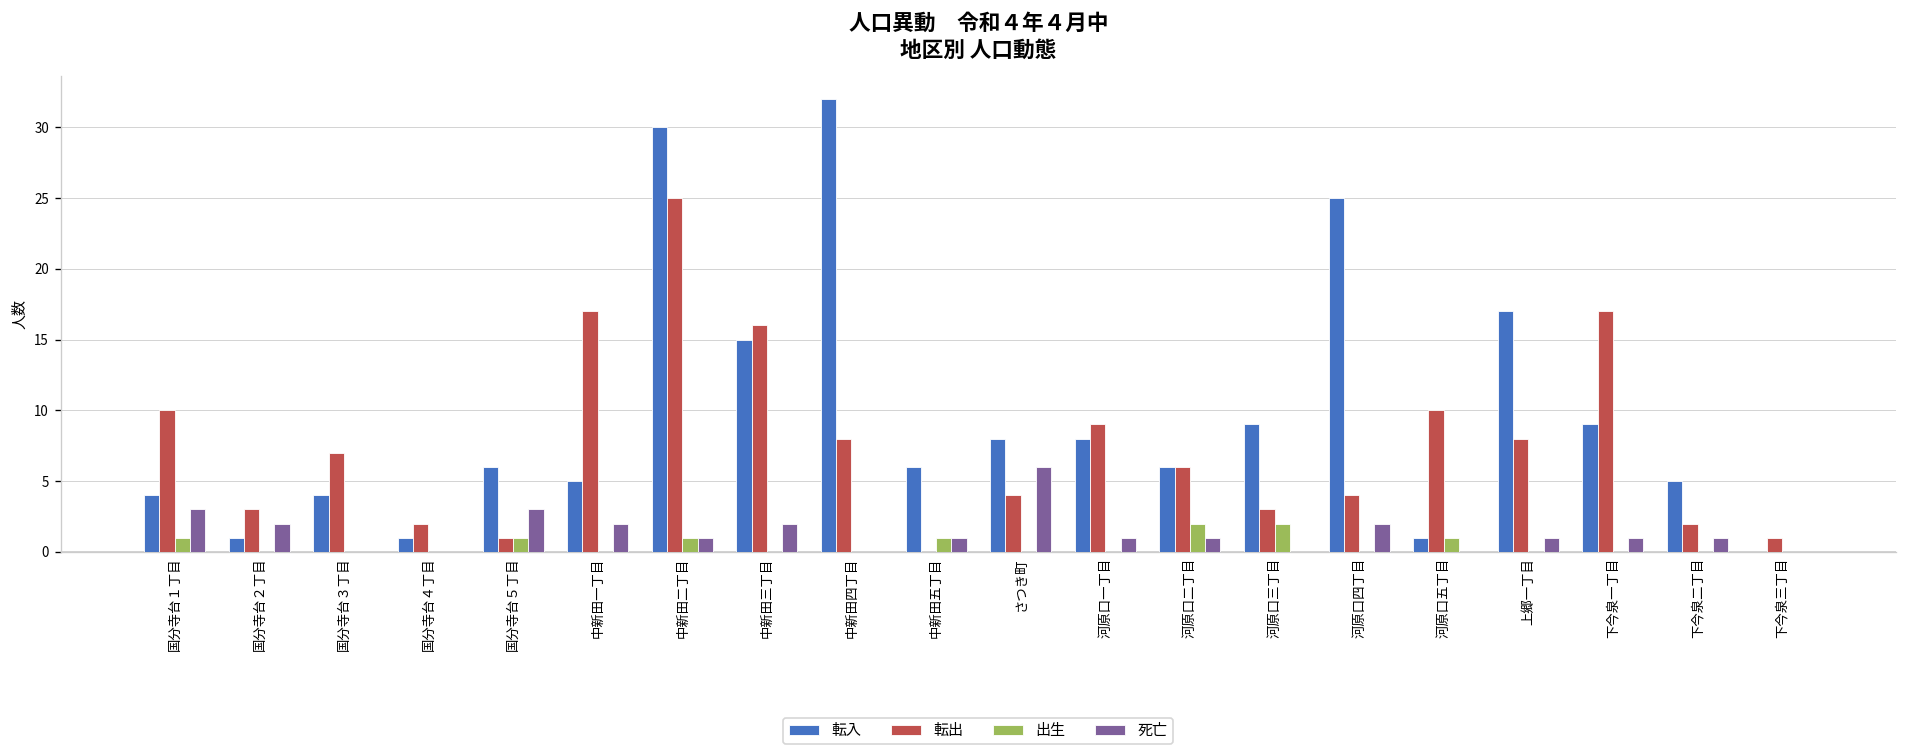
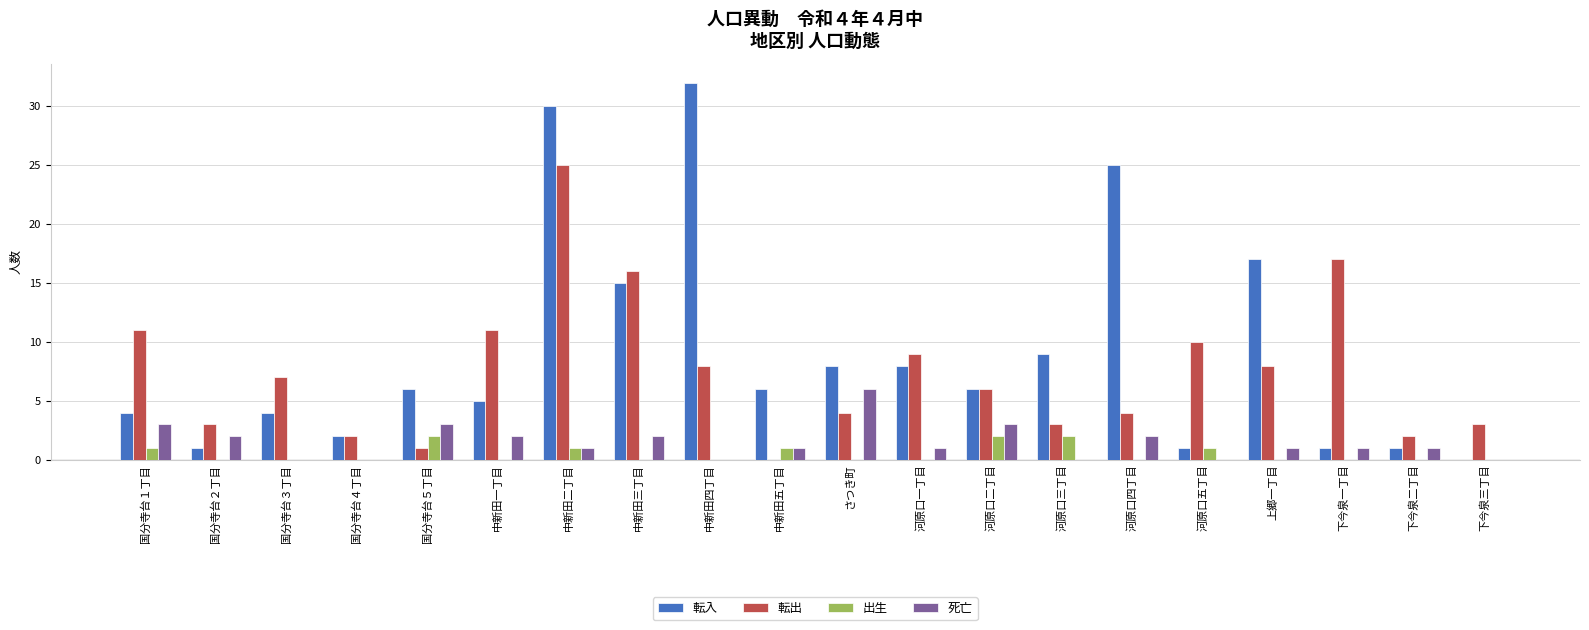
  {
    "転入": {
      "国分寺台１丁目": 4,
      "国分寺台２丁目": 1,
      "国分寺台３丁目": 4,
-     "国分寺台４丁目": 1,
+     "国分寺台４丁目": 2,
      "国分寺台５丁目": 6,
      "中新田一丁目": 5,
      "中新田二丁目": 30,
      "中新田三丁目": 15,
      "中新田四丁目": 32,
      "中新田五丁目": 6,
      "さつき町": 8,
      "河原口一丁目": 8,
      "河原口二丁目": 6,
      "河原口三丁目": 9,
      "河原口四丁目": 25,
      "河原口五丁目": 1,
      "上郷一丁目": 17,
-     "下今泉一丁目": 9,
-     "下今泉二丁目": 5,
+     "下今泉一丁目": 1,
+     "下今泉二丁目": 1,
      "下今泉三丁目": 0
    },
    "転出": {
-     "国分寺台１丁目": 10,
+     "国分寺台１丁目": 11,
      "国分寺台２丁目": 3,
      "国分寺台３丁目": 7,
      "国分寺台４丁目": 2,
      "国分寺台５丁目": 1,
-     "中新田一丁目": 17,
+     "中新田一丁目": 11,
      "中新田二丁目": 25,
      "中新田三丁目": 16,
      "中新田四丁目": 8,
      "中新田五丁目": 0,
      "さつき町": 4,
      "河原口一丁目": 9,
      "河原口二丁目": 6,
      "河原口三丁目": 3,
      "河原口四丁目": 4,
      "河原口五丁目": 10,
      "上郷一丁目": 8,
      "下今泉一丁目": 17,
      "下今泉二丁目": 2,
-     "下今泉三丁目": 1
+     "下今泉三丁目": 3
    },
    "出生": {
      "国分寺台１丁目": 1,
      "国分寺台２丁目": 0,
      "国分寺台３丁目": 0,
      "国分寺台４丁目": 0,
-     "国分寺台５丁目": 1,
+     "国分寺台５丁目": 2,
      "中新田一丁目": 0,
      "中新田二丁目": 1,
      "中新田三丁目": 0,
      "中新田四丁目": 0,
      "中新田五丁目": 1,
      "さつき町": 0,
      "河原口一丁目": 0,
      "河原口二丁目": 2,
      "河原口三丁目": 2,
      "河原口四丁目": 0,
      "河原口五丁目": 1,
      "上郷一丁目": 0,
      "下今泉一丁目": 0,
      "下今泉二丁目": 0,
      "下今泉三丁目": 0
    },
    "死亡": {
      "国分寺台１丁目": 3,
      "国分寺台２丁目": 2,
      "国分寺台３丁目": 0,
      "国分寺台４丁目": 0,
      "国分寺台５丁目": 3,
      "中新田一丁目": 2,
      "中新田二丁目": 1,
      "中新田三丁目": 2,
      "中新田四丁目": 0,
      "中新田五丁目": 1,
      "さつき町": 6,
      "河原口一丁目": 1,
-     "河原口二丁目": 1,
+     "河原口二丁目": 3,
      "河原口三丁目": 0,
      "河原口四丁目": 2,
      "河原口五丁目": 0,
      "上郷一丁目": 1,
      "下今泉一丁目": 1,
      "下今泉二丁目": 1,
      "下今泉三丁目": 0
    }
  }
